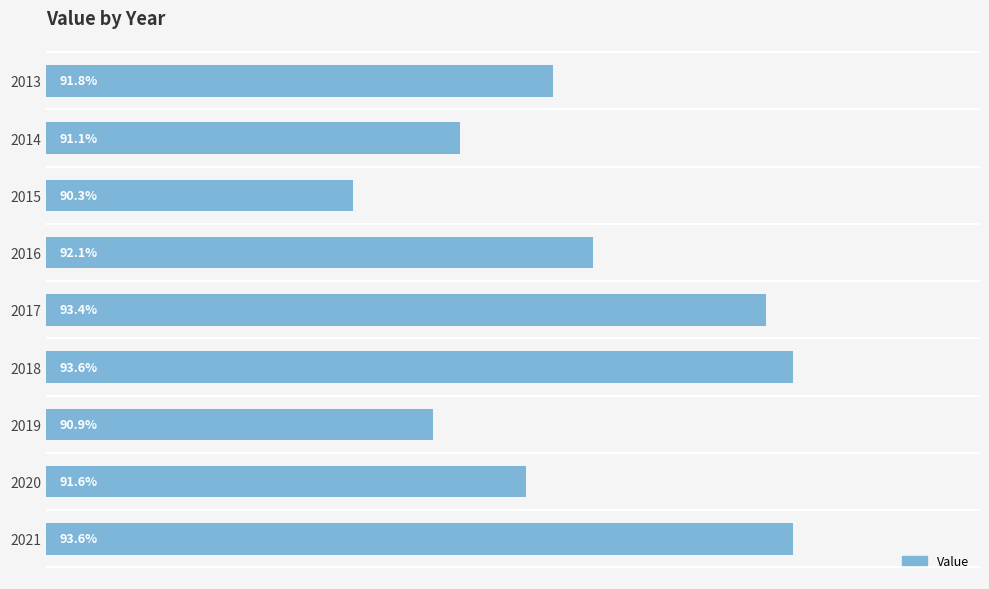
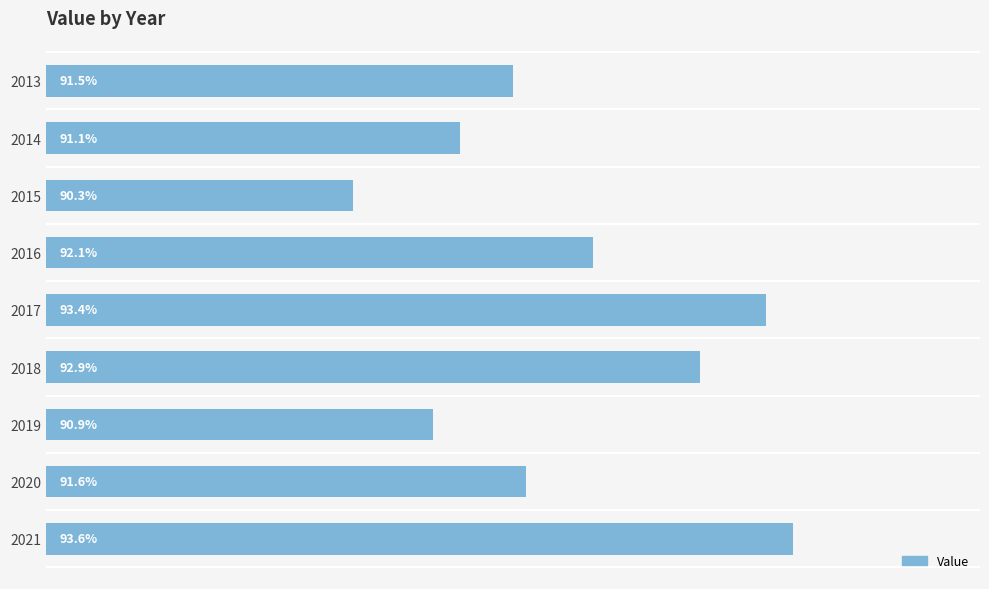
  {
-   "2013": "91.8%",
+   "2013": "91.5%",
    "2014": "91.1%",
    "2015": "90.3%",
    "2016": "92.1%",
    "2017": "93.4%",
-   "2018": "93.6%",
+   "2018": "92.9%",
    "2019": "90.9%",
    "2020": "91.6%",
    "2021": "93.6%"
  }
